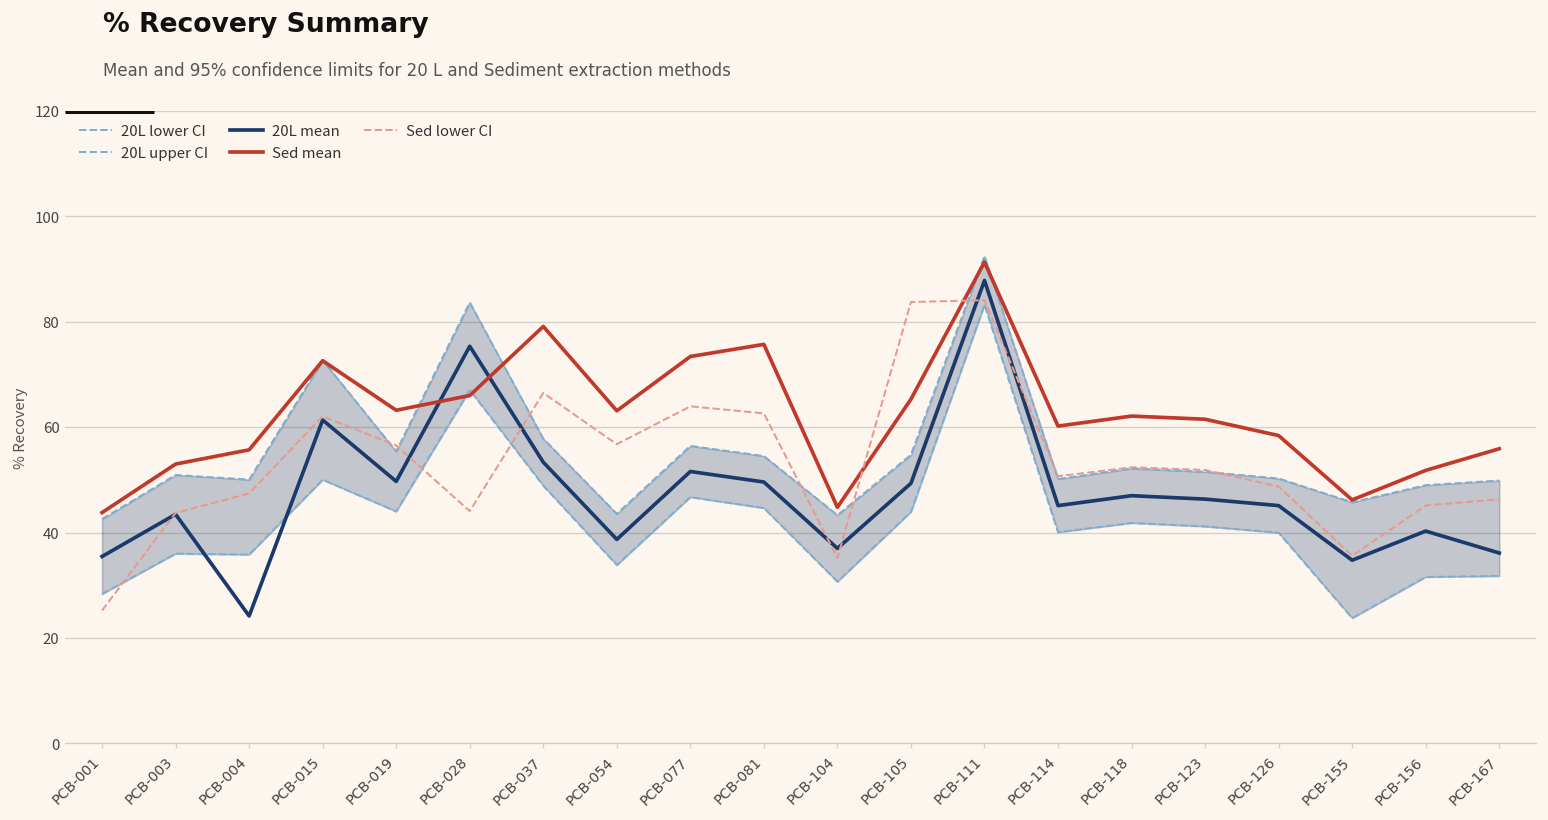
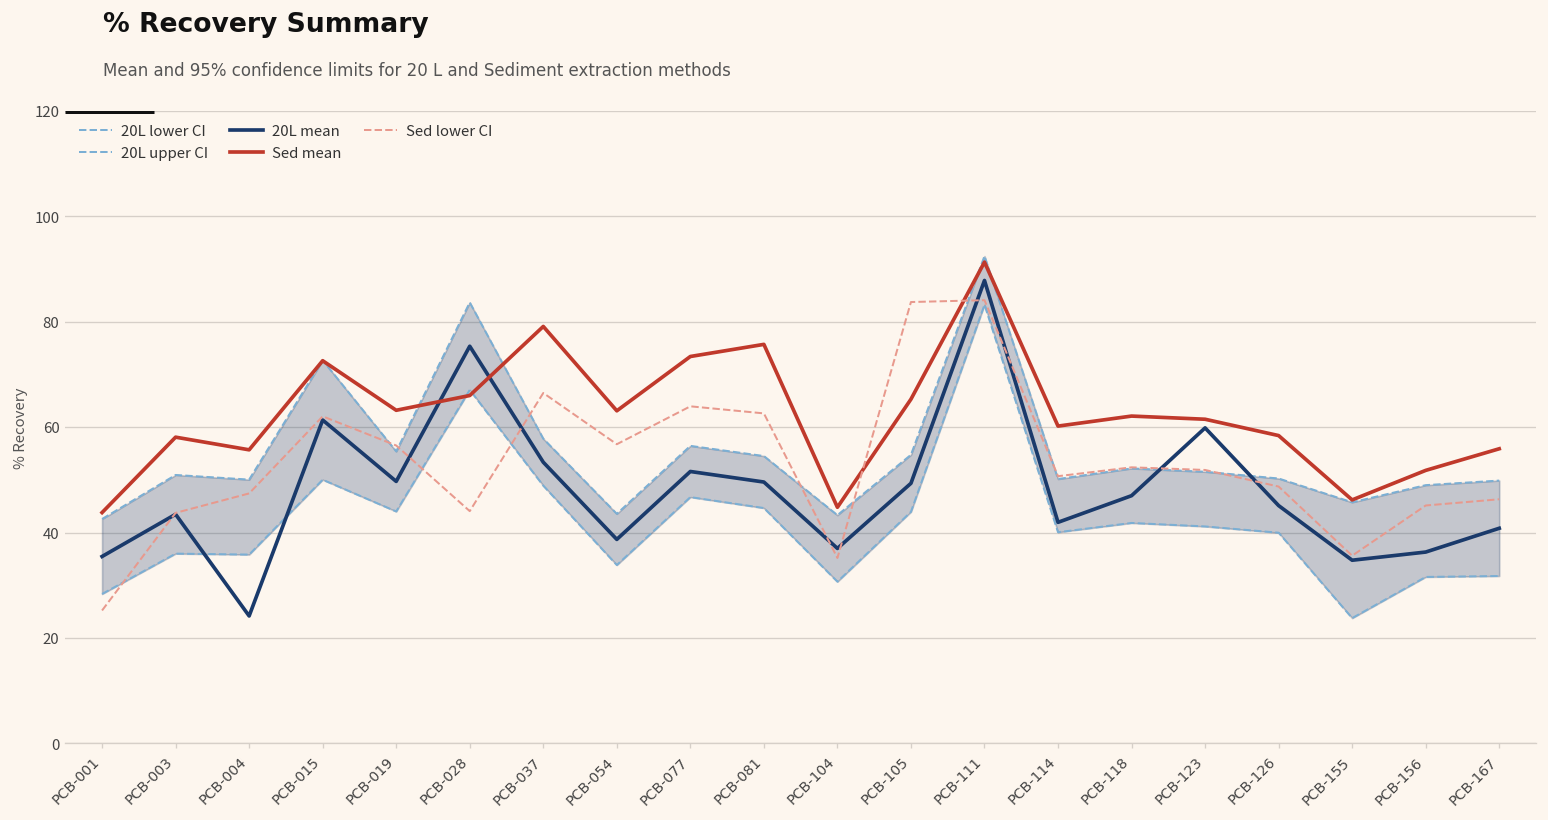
  {
    "20L mean": {
      "PCB-001": 35,
      "PCB-004": 24,
      "PCB-015": 61,
      "PCB-019": 50,
      "PCB-028": 75,
      "PCB-037": 53,
      "PCB-054": 39,
      "PCB-077": 52,
      "PCB-081": 50,
      "PCB-104": 37,
      "PCB-105": 49,
      "PCB-111": 88,
-     "PCB-114": 45,
+     "PCB-114": 42,
      "PCB-118": 47,
-     "PCB-123": 46,
+     "PCB-123": 60,
      "PCB-126": 45,
      "PCB-155": 35,
-     "PCB-156": 40,
-     "PCB-167": 36
+     "PCB-156": 36,
+     "PCB-167": 41
    },
    "Sed mean": {
      "PCB-001": 44,
-     "PCB-003": 53,
+     "PCB-003": 58,
      "PCB-004": 56,
      "PCB-019": 63,
      "PCB-028": 66,
      "PCB-037": 79,
      "PCB-054": 63,
      "PCB-077": 73,
      "PCB-081": 76,
      "PCB-104": 45,
      "PCB-105": 65,
      "PCB-111": 91,
      "PCB-114": 60,
      "PCB-118": 62,
      "PCB-123": 62,
      "PCB-126": 58,
      "PCB-156": 52,
      "PCB-167": 56
    },
    "Sed lower CI": {
      "PCB-001": 25,
      "PCB-004": 47,
      "PCB-015": 62,
      "PCB-019": 57,
      "PCB-028": 44,
      "PCB-037": 66,
      "PCB-054": 57,
      "PCB-077": 64,
      "PCB-081": 63,
      "PCB-104": 35,
      "PCB-105": 84,
      "PCB-111": 84,
      "PCB-126": 49,
      "PCB-155": 36,
      "PCB-156": 45,
      "PCB-167": 46
    }
  }
